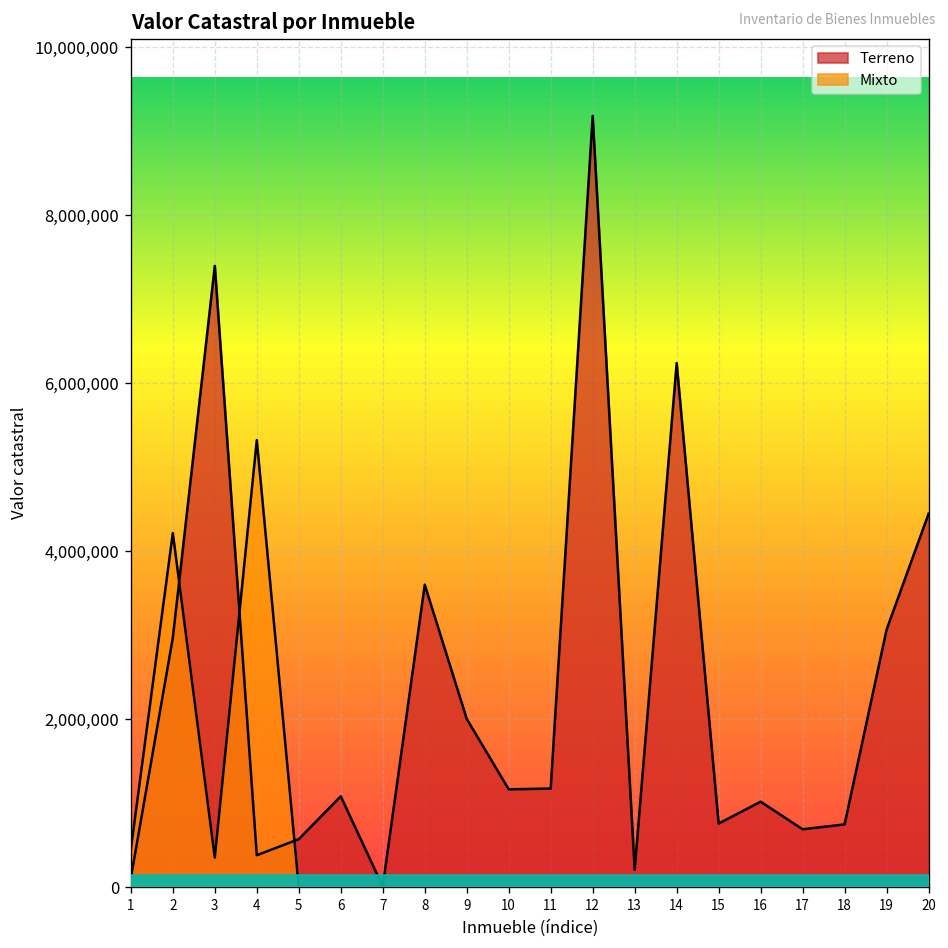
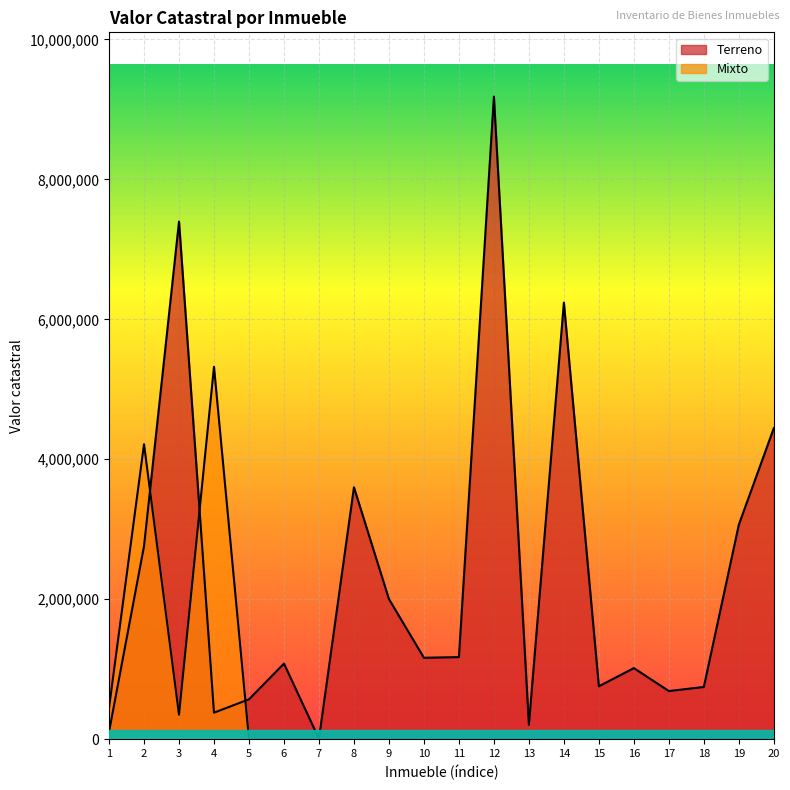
  {
    "Terreno": {
-     "2": "3,000,000",
+     "2": "2,800,000",
      "3": "7,400,000",
      "4": "400,000",
      "5": "600,000",
      "6": "1,100,000",
      "8": "3,600,000",
      "9": "2,000,000",
      "10": "1,200,000",
      "11": "1,200,000",
      "12": "9,200,000",
      "13": "200,000",
      "14": "6,200,000",
      "15": "800,000",
      "16": "1,000,000",
      "17": "700,000",
      "18": "700,000",
      "19": "3,100,000",
      "20": "4,400,000"
    },
    "Mixto": {
      "1": "400,000",
      "2": "4,200,000",
      "3": "400,000",
      "4": "5,300,000"
    }
  }
